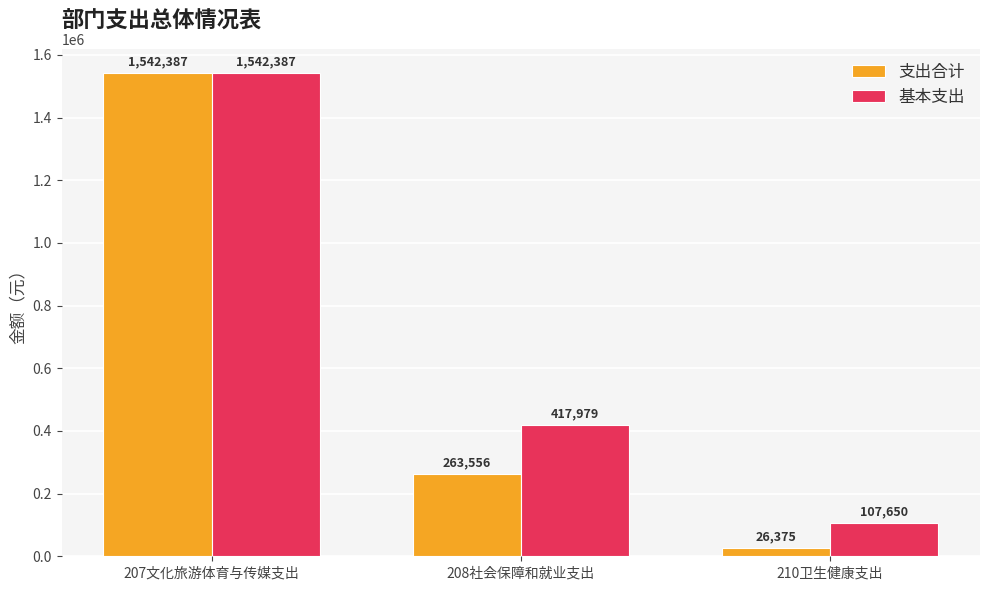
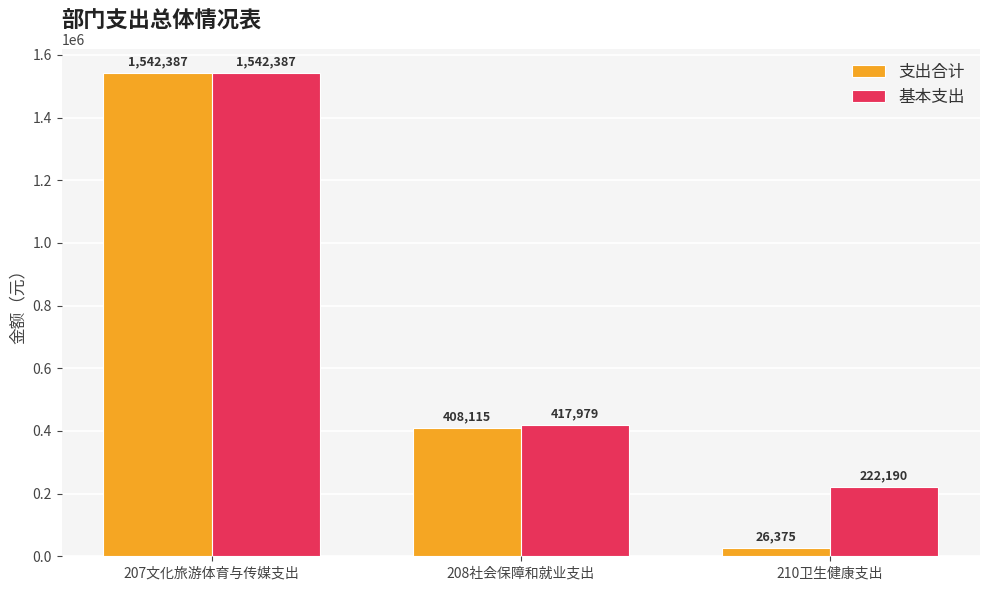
  {
    "支出合计": {
      "207文化旅游体育与传媒支出": "1,542,387",
-     "208社会保障和就业支出": "263,556",
+     "208社会保障和就业支出": "408,115",
      "210卫生健康支出": "26,375"
    },
    "基本支出": {
      "207文化旅游体育与传媒支出": "1,542,387",
      "208社会保障和就业支出": "417,979",
-     "210卫生健康支出": "107,650"
+     "210卫生健康支出": "222,190"
    }
  }
